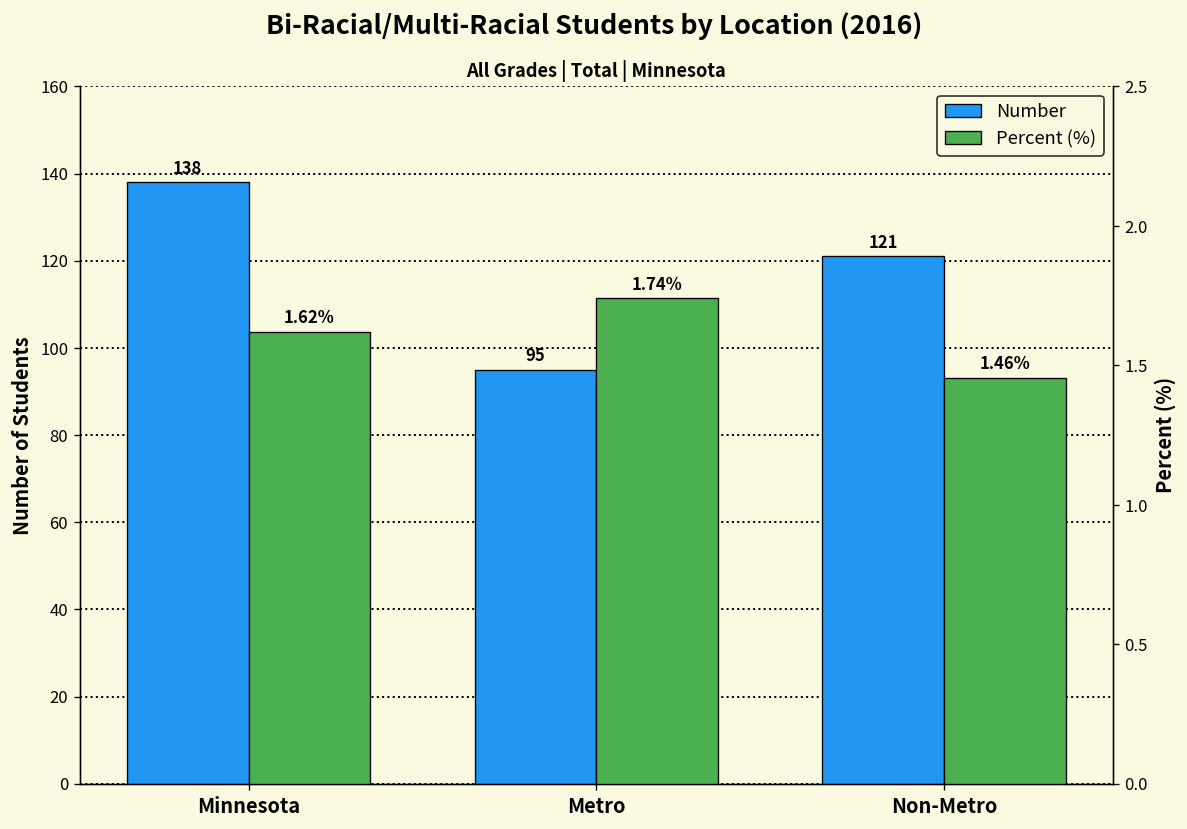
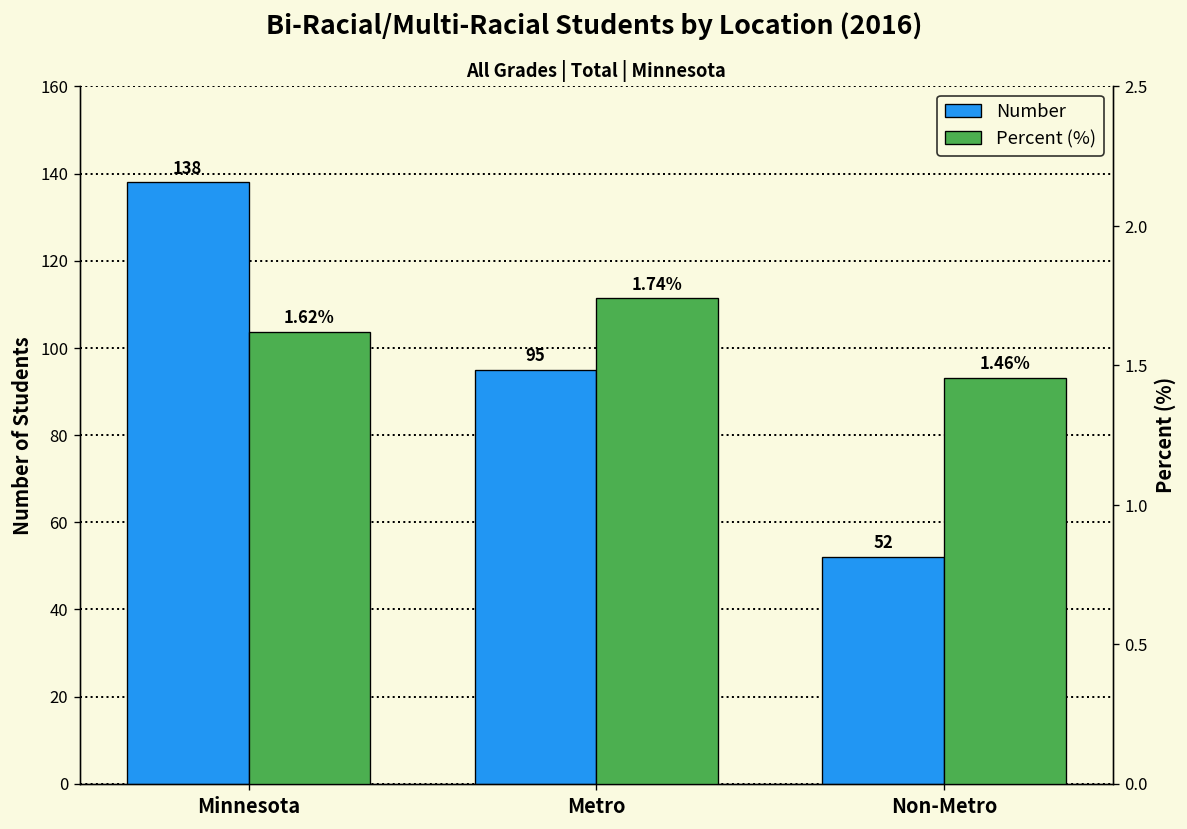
  {
    "Number": {
      "Minnesota": "138",
      "Metro": "95",
-     "Non-Metro": "121"
+     "Non-Metro": "52"
    },
    "Percent (%)": {
      "Minnesota": "1.62%",
      "Metro": "1.74%",
      "Non-Metro": "1.46%"
    }
  }
